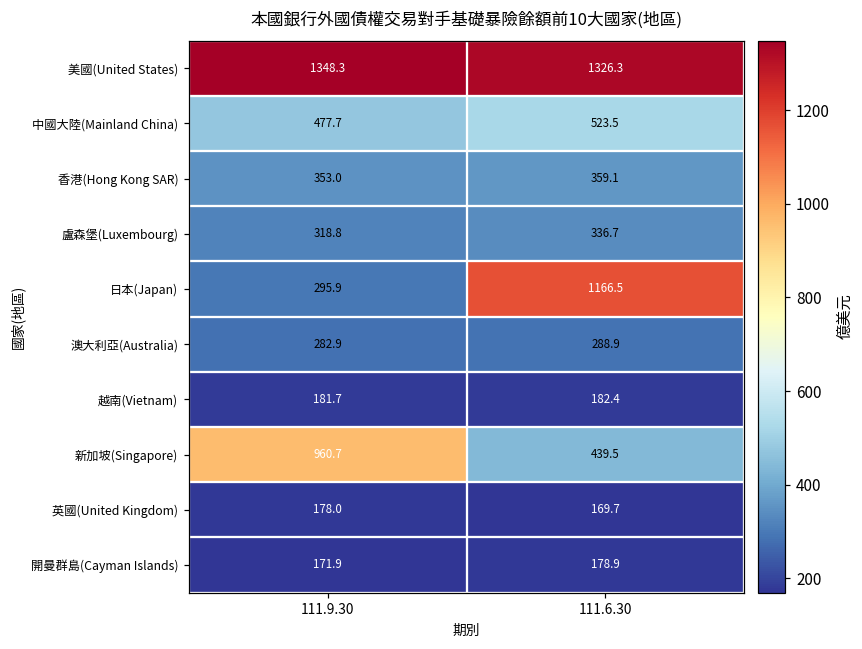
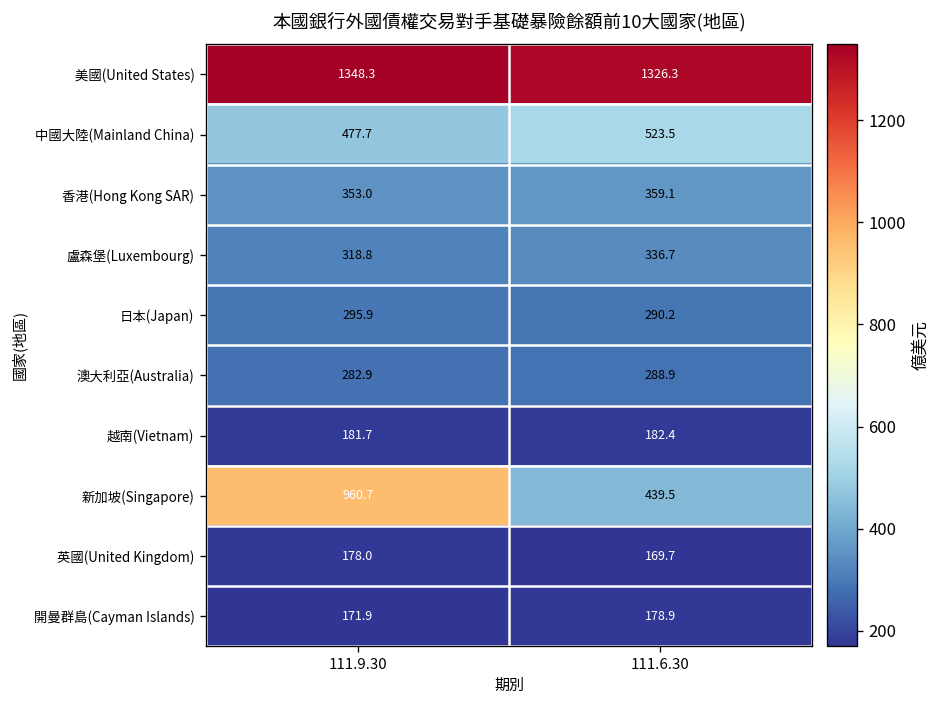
  {
    "美國(United States)": {
      "111.9.30": 1348.3,
      "111.6.30": 1326.3
    },
    "中國大陸(Mainland China)": {
      "111.9.30": 477.7,
      "111.6.30": 523.5
    },
    "香港(Hong Kong SAR)": {
      "111.9.30": 353.0,
      "111.6.30": 359.1
    },
    "盧森堡(Luxembourg)": {
      "111.9.30": 318.8,
      "111.6.30": 336.7
    },
    "日本(Japan)": {
      "111.9.30": 295.9,
-     "111.6.30": 1166.5
+     "111.6.30": 290.2
    },
    "澳大利亞(Australia)": {
      "111.9.30": 282.9,
      "111.6.30": 288.9
    },
    "越南(Vietnam)": {
      "111.9.30": 181.7,
      "111.6.30": 182.4
    },
    "新加坡(Singapore)": {
      "111.9.30": 960.7,
      "111.6.30": 439.5
    },
    "英國(United Kingdom)": {
      "111.9.30": 178.0,
      "111.6.30": 169.7
    },
    "開曼群島(Cayman Islands)": {
      "111.9.30": 171.9,
      "111.6.30": 178.9
    }
  }
